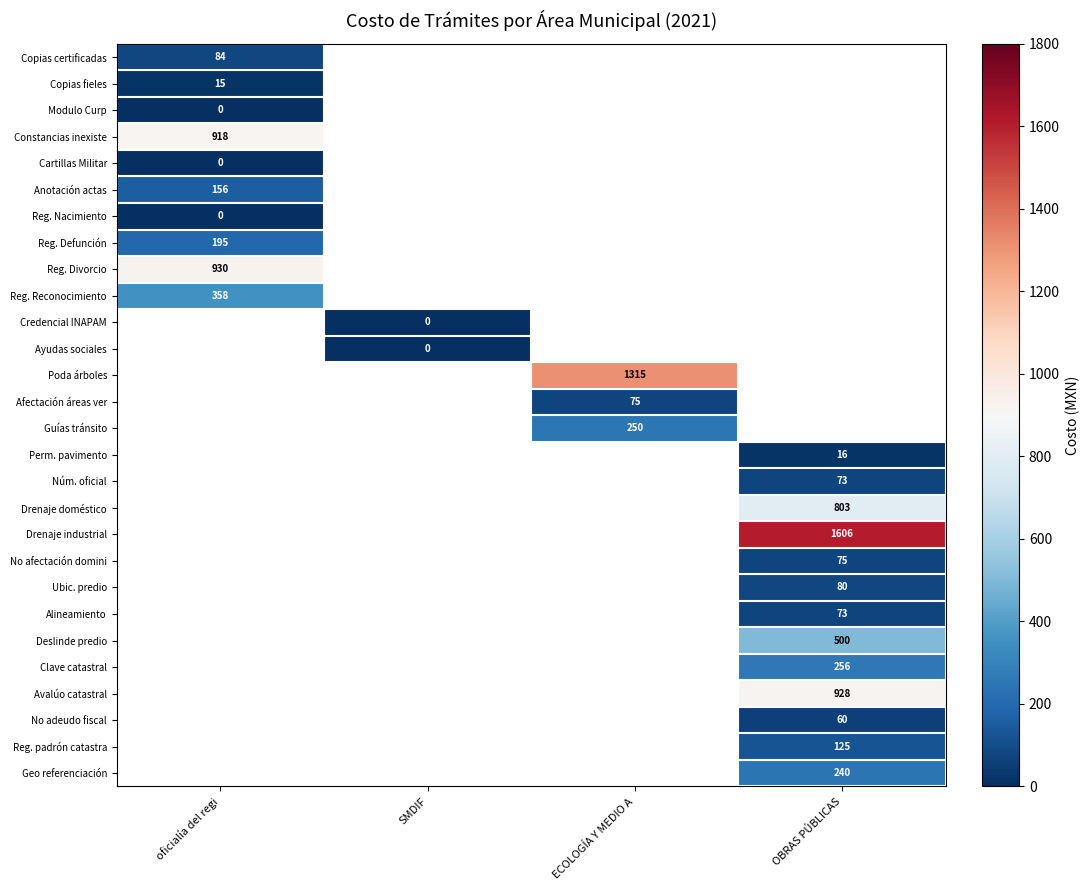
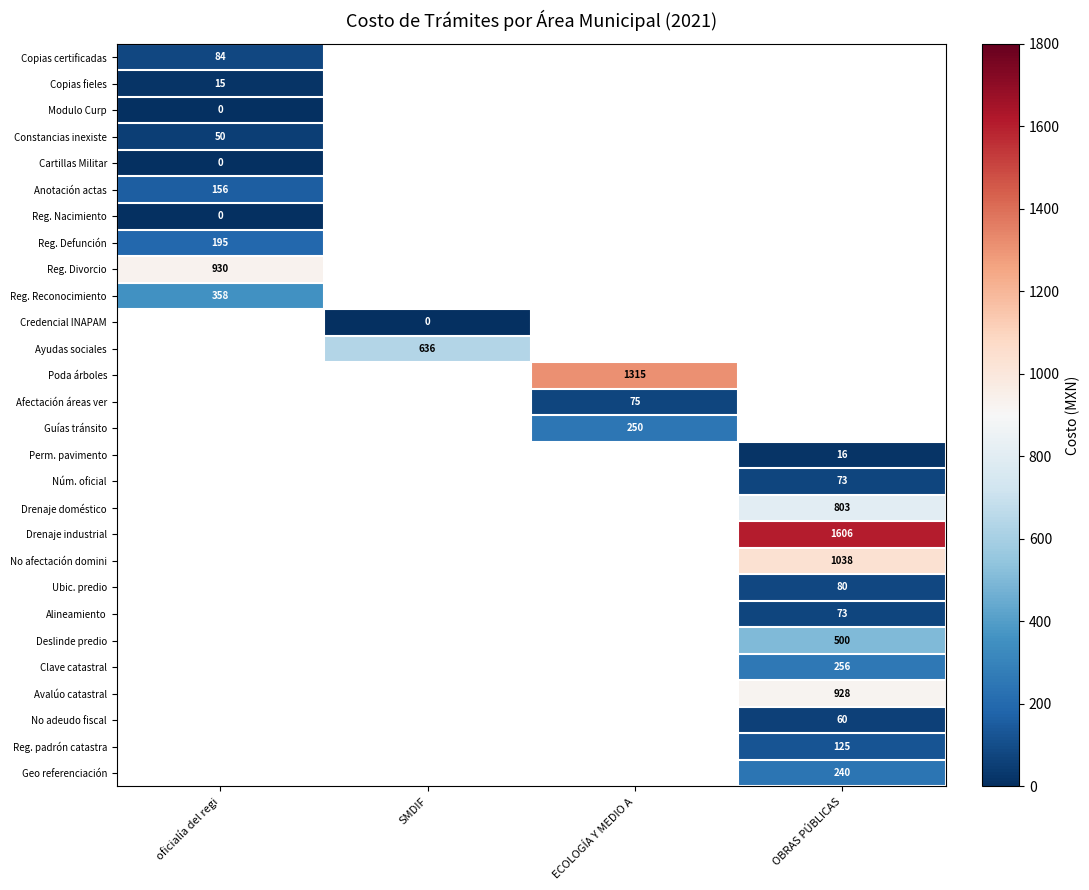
  {
    "Copias certificadas": {
      "oficialía del regi": 84
    },
    "Copias fieles": {
      "oficialía del regi": 15
    },
    "Modulo Curp": {
      "oficialía del regi": 0
    },
    "Constancias inexiste": {
-     "oficialía del regi": 918
+     "oficialía del regi": 50
    },
    "Cartillas Militar": {
      "oficialía del regi": 0
    },
    "Anotación actas": {
      "oficialía del regi": 156
    },
    "Reg. Nacimiento": {
      "oficialía del regi": 0
    },
    "Reg. Defunción": {
      "oficialía del regi": 195
    },
    "Reg. Divorcio": {
      "oficialía del regi": 930
    },
    "Reg. Reconocimiento": {
      "oficialía del regi": 358
    },
    "Credencial INAPAM": {
      "SMDIF": 0
    },
    "Ayudas sociales": {
-     "SMDIF": 0
+     "SMDIF": 636
    },
    "Poda árboles": {
      "ECOLOGÍA Y MEDIO A": 1315
    },
    "Afectación áreas ver": {
      "ECOLOGÍA Y MEDIO A": 75
    },
    "Guías tránsito": {
      "ECOLOGÍA Y MEDIO A": 250
    },
    "Perm. pavimento": {
      "OBRAS PÚBLICAS": 16
    },
    "Núm. oficial": {
      "OBRAS PÚBLICAS": 73
    },
    "Drenaje doméstico": {
      "OBRAS PÚBLICAS": 803
    },
    "Drenaje industrial": {
      "OBRAS PÚBLICAS": 1606
    },
    "No afectación domini": {
-     "OBRAS PÚBLICAS": 75
+     "OBRAS PÚBLICAS": 1038
    },
    "Ubic. predio": {
      "OBRAS PÚBLICAS": 80
    },
    "Alineamiento": {
      "OBRAS PÚBLICAS": 73
    },
    "Deslinde predio": {
      "OBRAS PÚBLICAS": 500
    },
    "Clave catastral": {
      "OBRAS PÚBLICAS": 256
    },
    "Avalúo catastral": {
      "OBRAS PÚBLICAS": 928
    },
    "No adeudo fiscal": {
      "OBRAS PÚBLICAS": 60
    },
    "Reg. padrón catastra": {
      "OBRAS PÚBLICAS": 125
    },
    "Geo referenciación": {
      "OBRAS PÚBLICAS": 240
    }
  }
